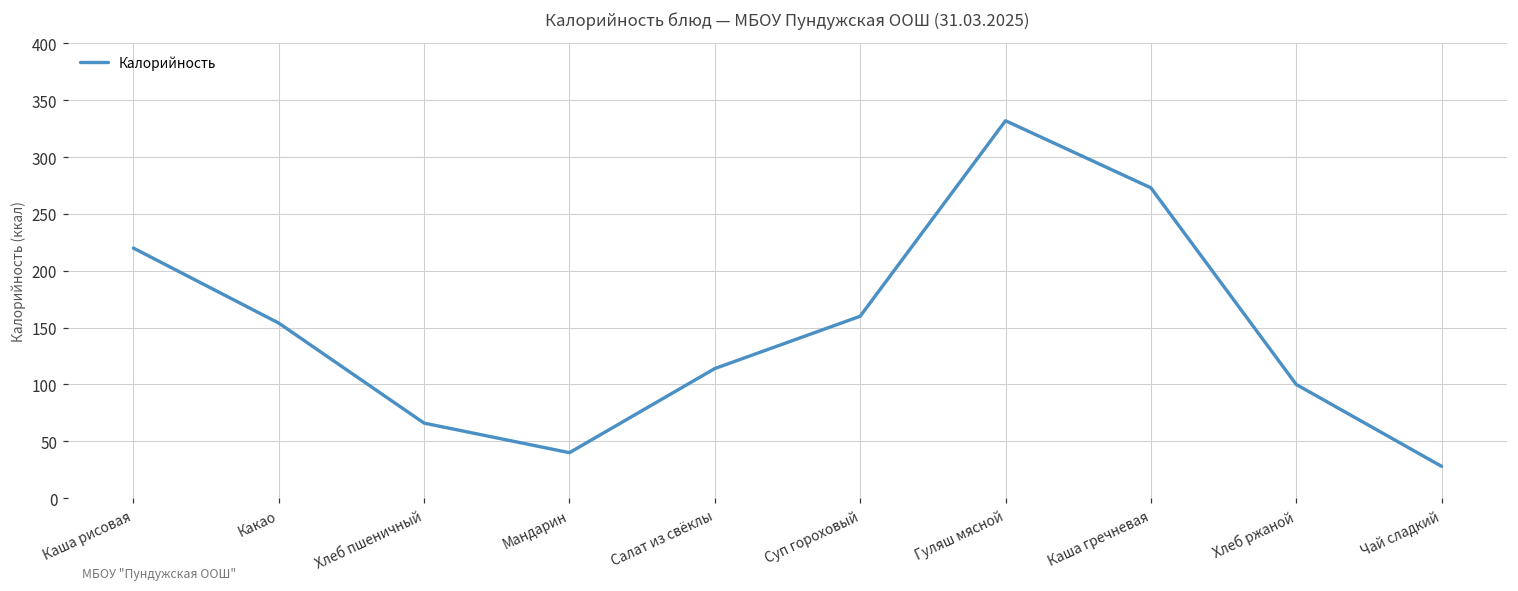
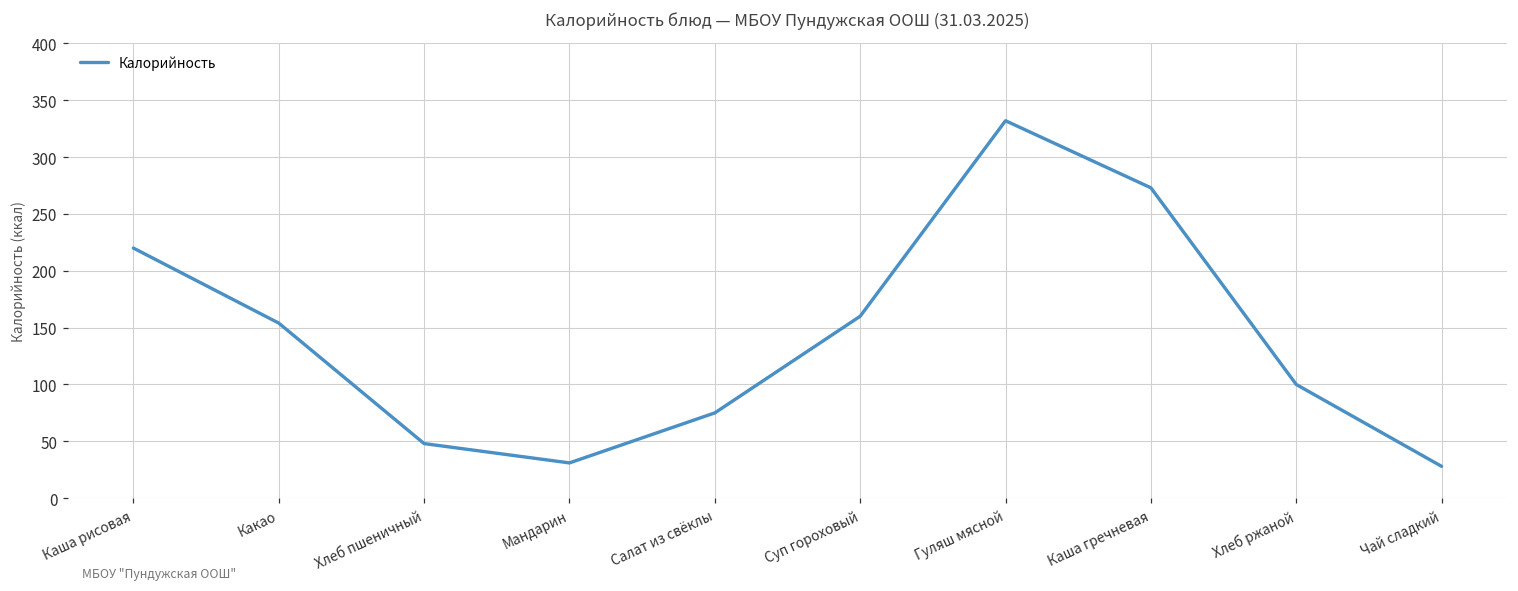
  {
    "Каша рисовая": 220,
    "Какао": 154,
-   "Хлеб пшеничный": 66,
-   "Мандарин": 40,
-   "Салат из свёклы": 114,
+   "Хлеб пшеничный": 48,
+   "Мандарин": 31,
+   "Салат из свёклы": 75,
    "Суп гороховый": 160,
    "Гуляш мясной": 332,
    "Каша гречневая": 273,
    "Хлеб ржаной": 100,
    "Чай сладкий": 28
  }
